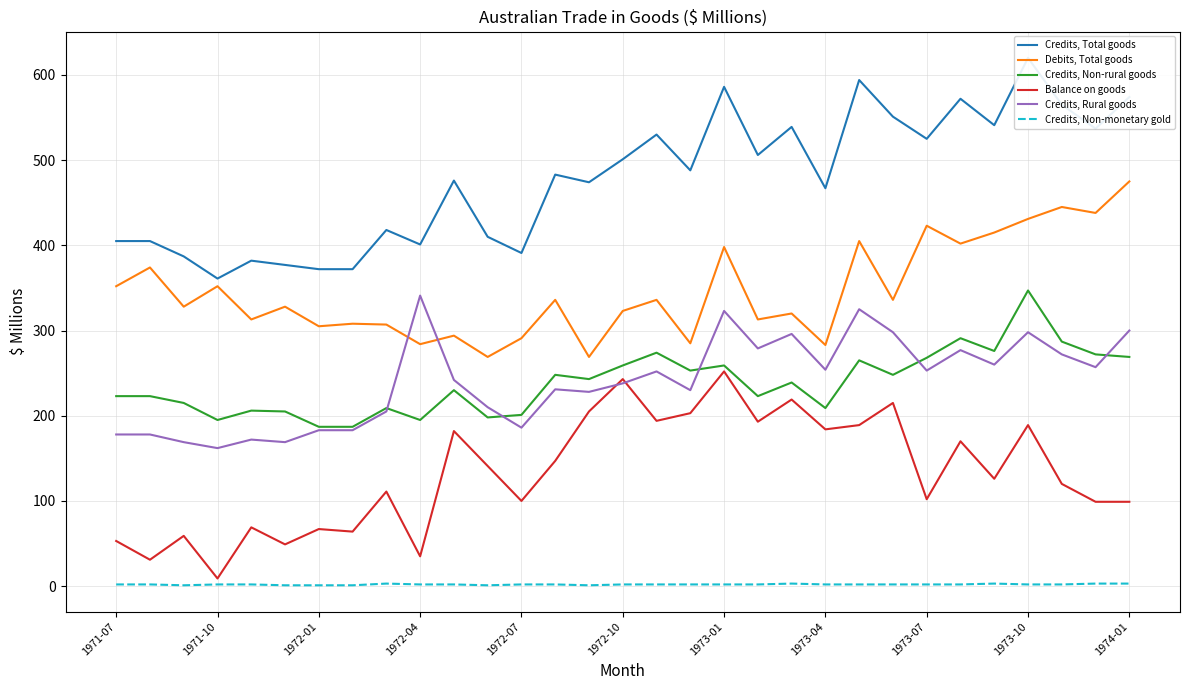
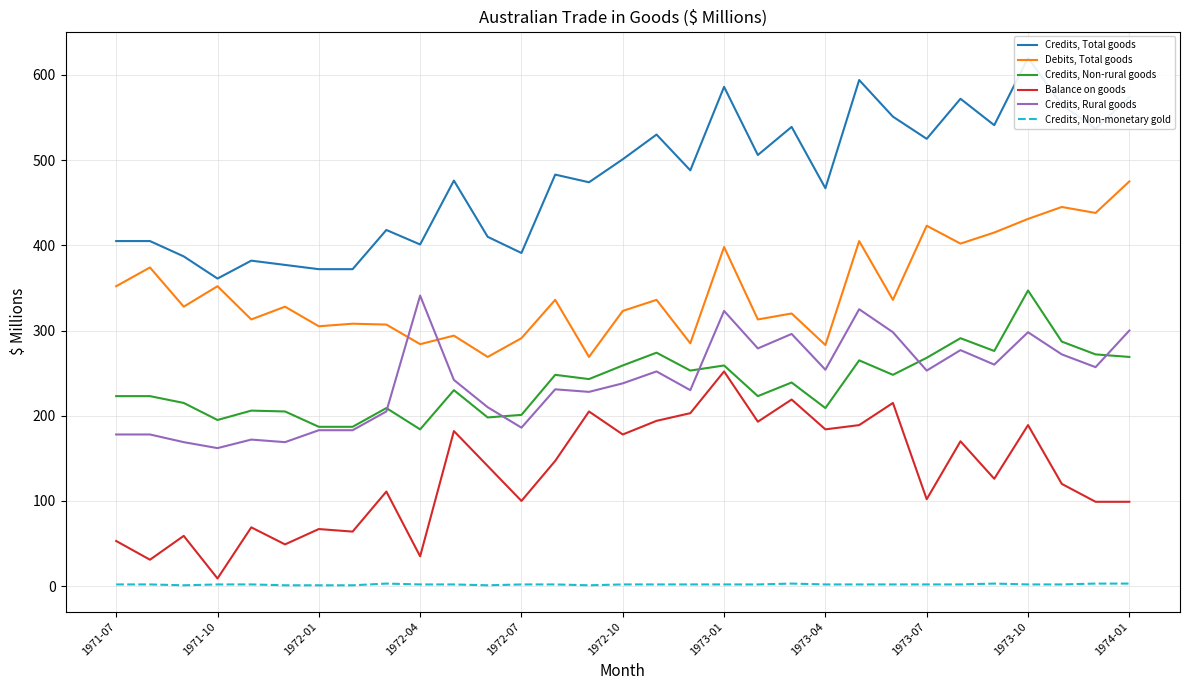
  {
    "Credits, Total goods": {
      "1971-07": 410,
      "1971-10": 360,
      "1972-01": 370,
      "1972-04": 400,
      "1972-07": 390,
      "1972-10": 500,
      "1973-01": 590,
      "1973-04": 470,
      "1973-07": 530
    },
    "Debits, Total goods": {
      "1971-07": 350,
      "1971-10": 350,
      "1972-01": 310,
      "1972-04": 280,
      "1972-07": 290,
      "1972-10": 320,
      "1973-01": 400,
      "1973-04": 280,
      "1973-07": 420,
      "1973-10": 430,
      "1974-01": 480
    },
    "Credits, Non-rural goods": {
      "1971-07": 220,
      "1971-10": 200,
      "1972-01": 190,
-     "1972-04": 200,
+     "1972-04": 180,
      "1972-07": 200,
      "1972-10": 260,
      "1973-01": 260,
      "1973-04": 210,
      "1973-07": 270,
      "1973-10": 350,
      "1974-01": 270
    },
    "Balance on goods": {
      "1971-07": 50,
      "1971-10": 10,
      "1972-01": 70,
      "1972-04": 40,
      "1972-07": 100,
-     "1972-10": 240,
+     "1972-10": 180,
      "1973-01": 250,
      "1973-04": 180,
      "1973-07": 100,
      "1973-10": 190,
      "1974-01": 100
    },
    "Credits, Rural goods": {
      "1971-07": 180,
      "1971-10": 160,
      "1972-01": 180,
      "1972-04": 340,
      "1972-07": 190,
      "1972-10": 240,
      "1973-01": 320,
      "1973-04": 250,
      "1973-07": 250,
      "1973-10": 300,
      "1974-01": 300
    },
    "Credits, Non-monetary gold": {
      "1971-07": 0,
      "1971-10": 0,
      "1972-01": 0,
      "1972-04": 0,
      "1972-07": 0,
      "1972-10": 0,
      "1973-01": 0,
      "1973-04": 0,
      "1973-07": 0,
      "1973-10": 0,
      "1974-01": 0
    }
  }
